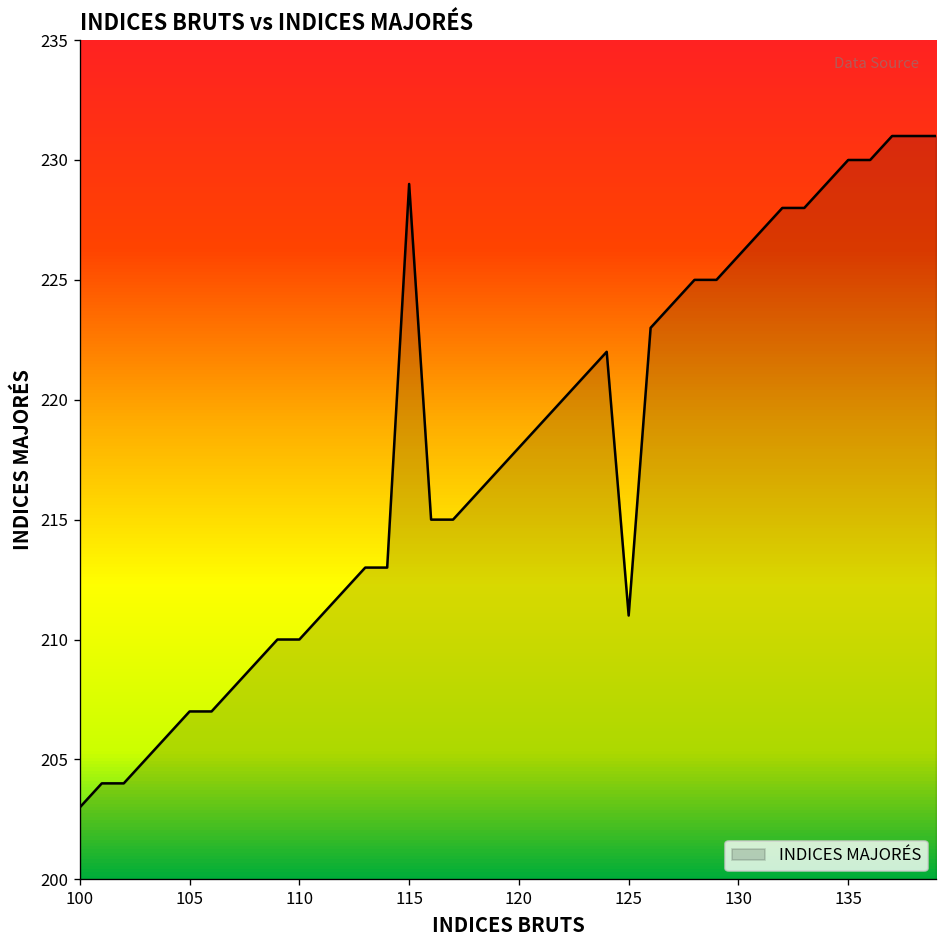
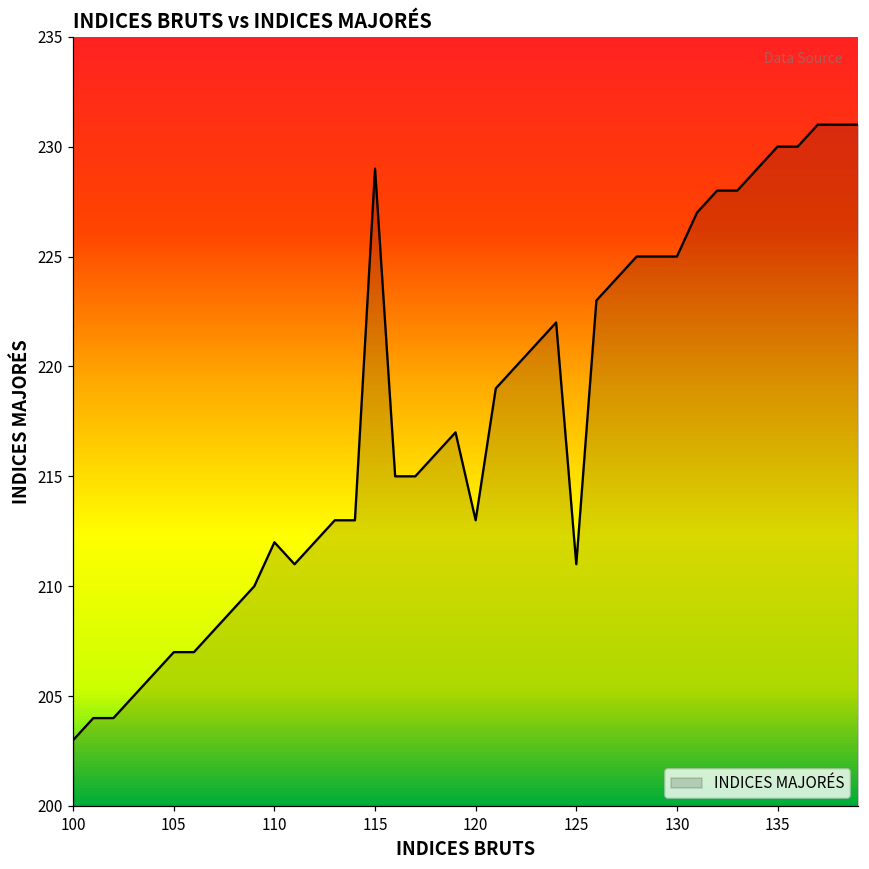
  {
    "100": 203,
    "105": 207,
-   "110": 210,
+   "110": 212,
    "115": 229,
-   "120": 218,
+   "120": 213,
    "125": 211,
-   "130": 226,
+   "130": 225,
    "135": 230
  }
